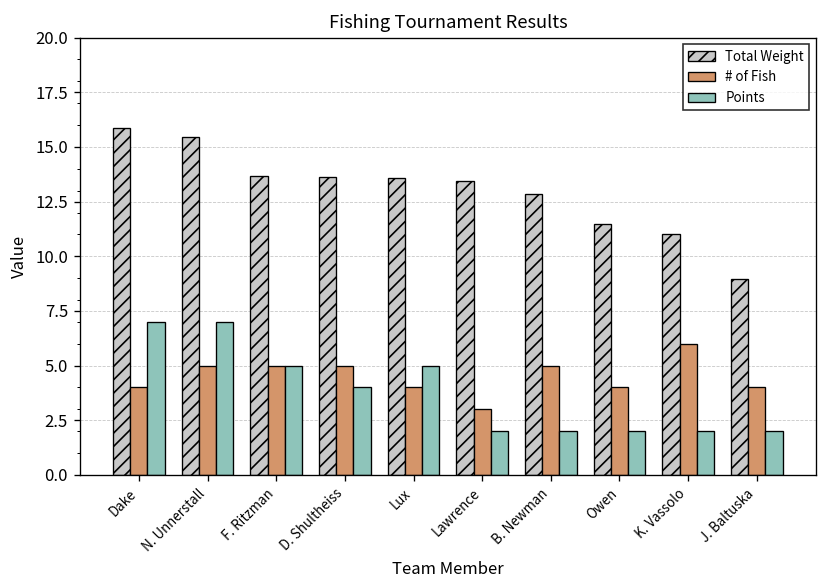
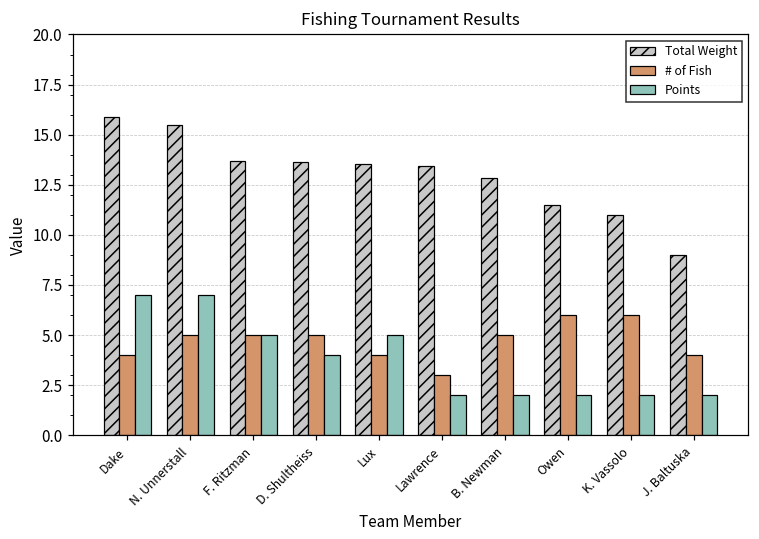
  {
    "# of Fish": {
      "Dake": 4,
      "N. Unnerstall": 5,
      "F. Ritzman": 5,
      "D. Shultheiss": 5,
      "Lux": 4,
      "Lawrence": 3,
      "B. Newman": 5,
-     "Owen": 4,
+     "Owen": 6,
      "K. Vassolo": 6,
      "J. Baltuska": 4
    }
  }
